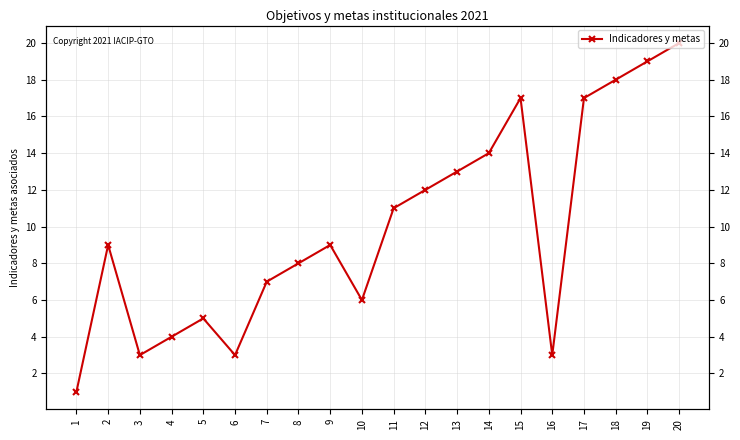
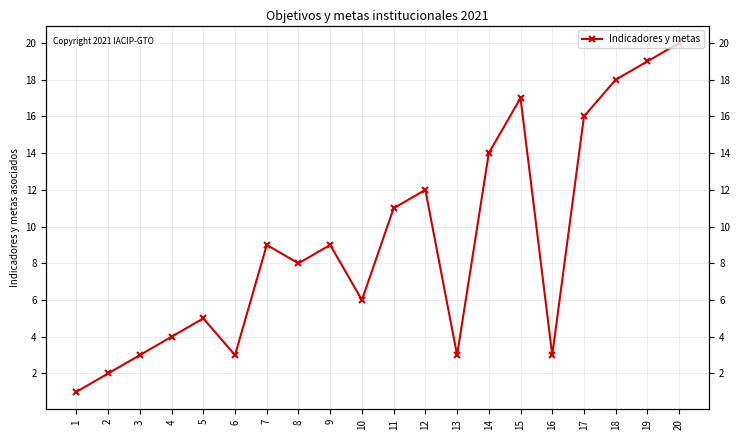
  {
    "1": 1,
-   "2": 9,
+   "2": 2,
    "3": 3,
    "4": 4,
    "5": 5,
    "6": 3,
-   "7": 7,
+   "7": 9,
    "8": 8,
    "9": 9,
    "10": 6,
    "11": 11,
    "12": 12,
-   "13": 13,
+   "13": 3,
    "14": 14,
    "15": 17,
    "16": 3,
-   "17": 17,
+   "17": 16,
    "18": 18,
    "19": 19
  }
